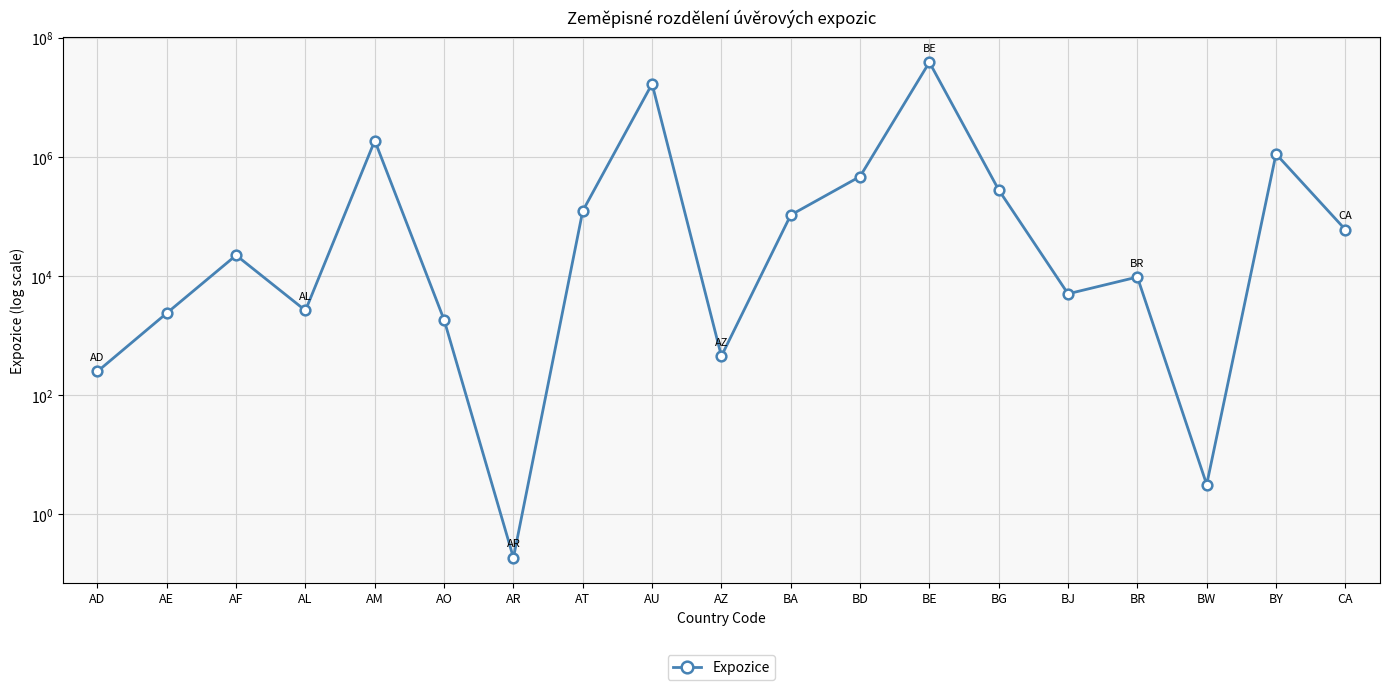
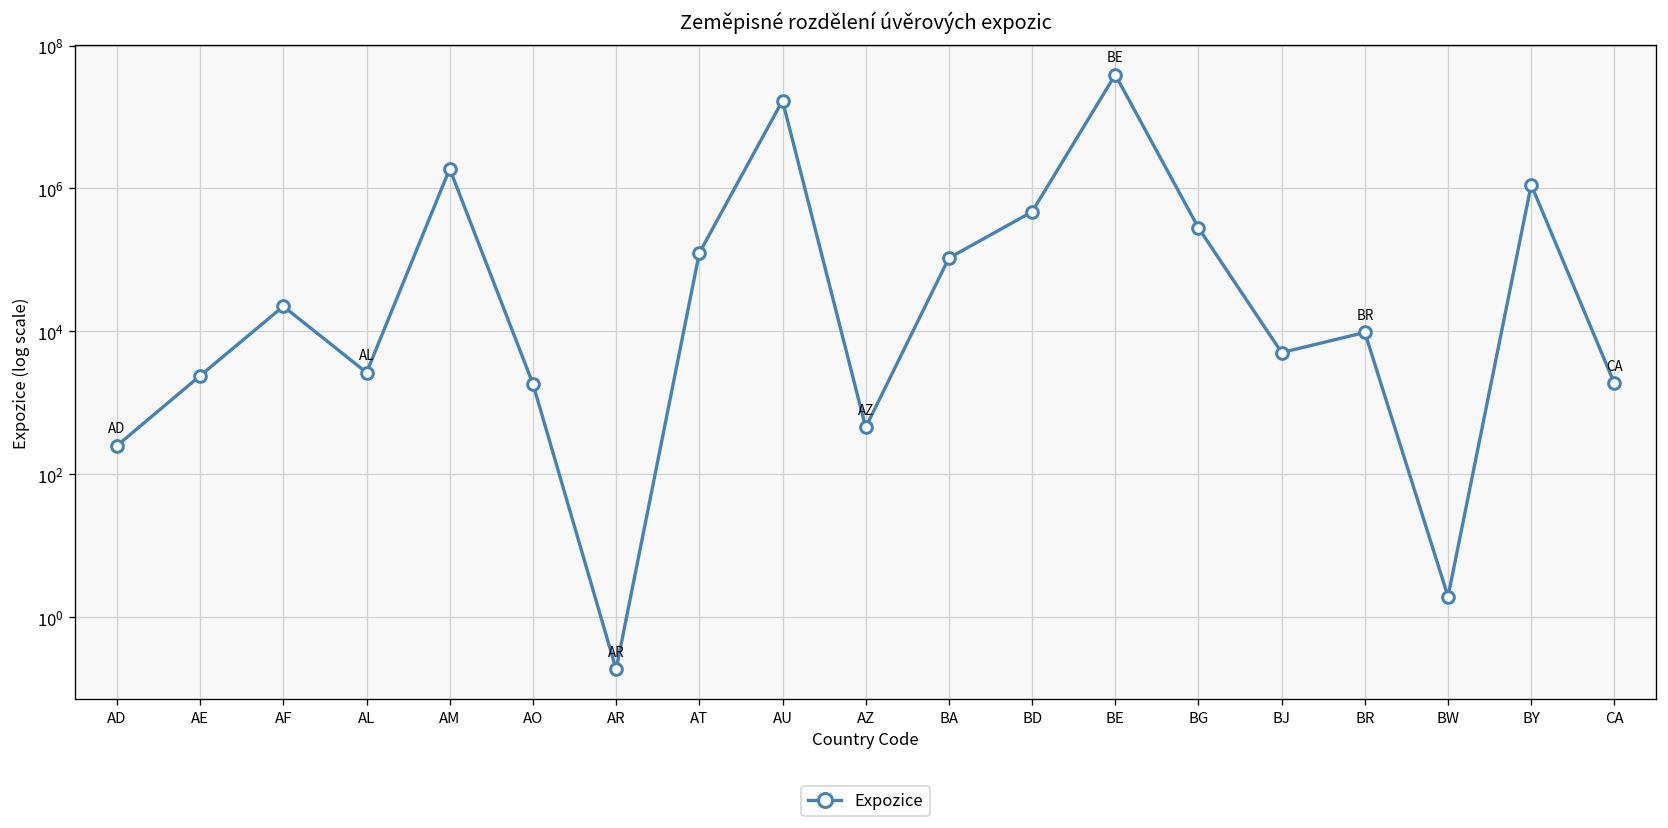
  {
    "AD": 250,
    "AE": 2400,
    "AF": 22000,
    "AL": 3000,
    "AM": 1900000,
    "AO": 1800,
    "AR": 0.2,
    "AT": 120000,
    "AU": 17000000,
    "AZ": 500,
    "BA": 110000,
    "BD": 500000,
    "BE": 40000000,
    "BG": 300000,
    "BJ": 5000,
    "BR": 10000,
-   "BW": 3,
+   "BW": 1.9,
    "BY": 1100000,
-   "CA": 60000
+   "CA": 1900
  }
